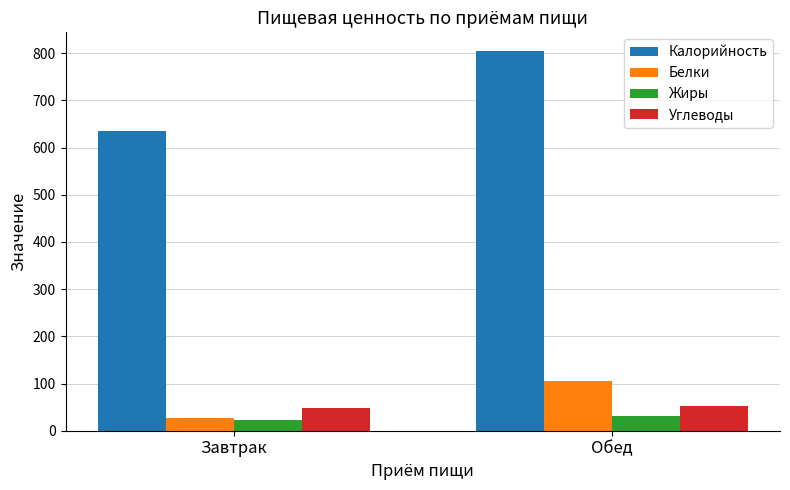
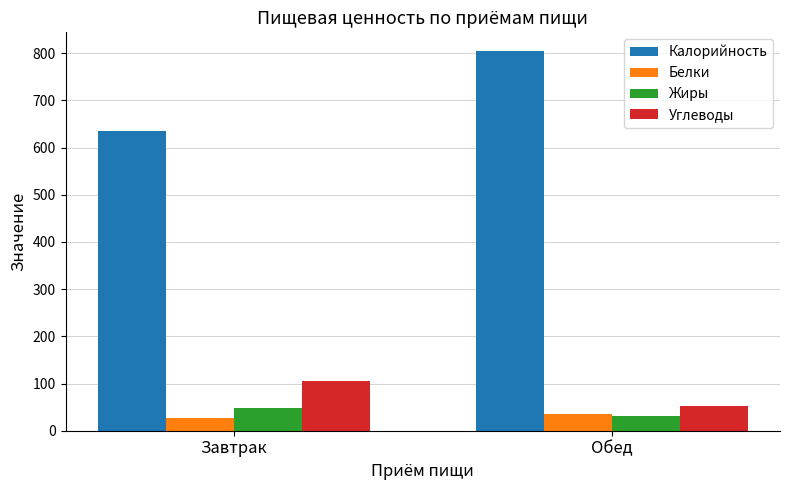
  {
    "Калорийность": {
      "Завтрак": 640,
      "Обед": 800
    },
    "Белки": {
      "Завтрак": 30,
-     "Обед": 110
+     "Обед": 40
    },
    "Жиры": {
-     "Завтрак": 20,
+     "Завтрак": 50,
      "Обед": 30
    },
    "Углеводы": {
-     "Завтрак": 50,
+     "Завтрак": 100,
      "Обед": 50
    }
  }
